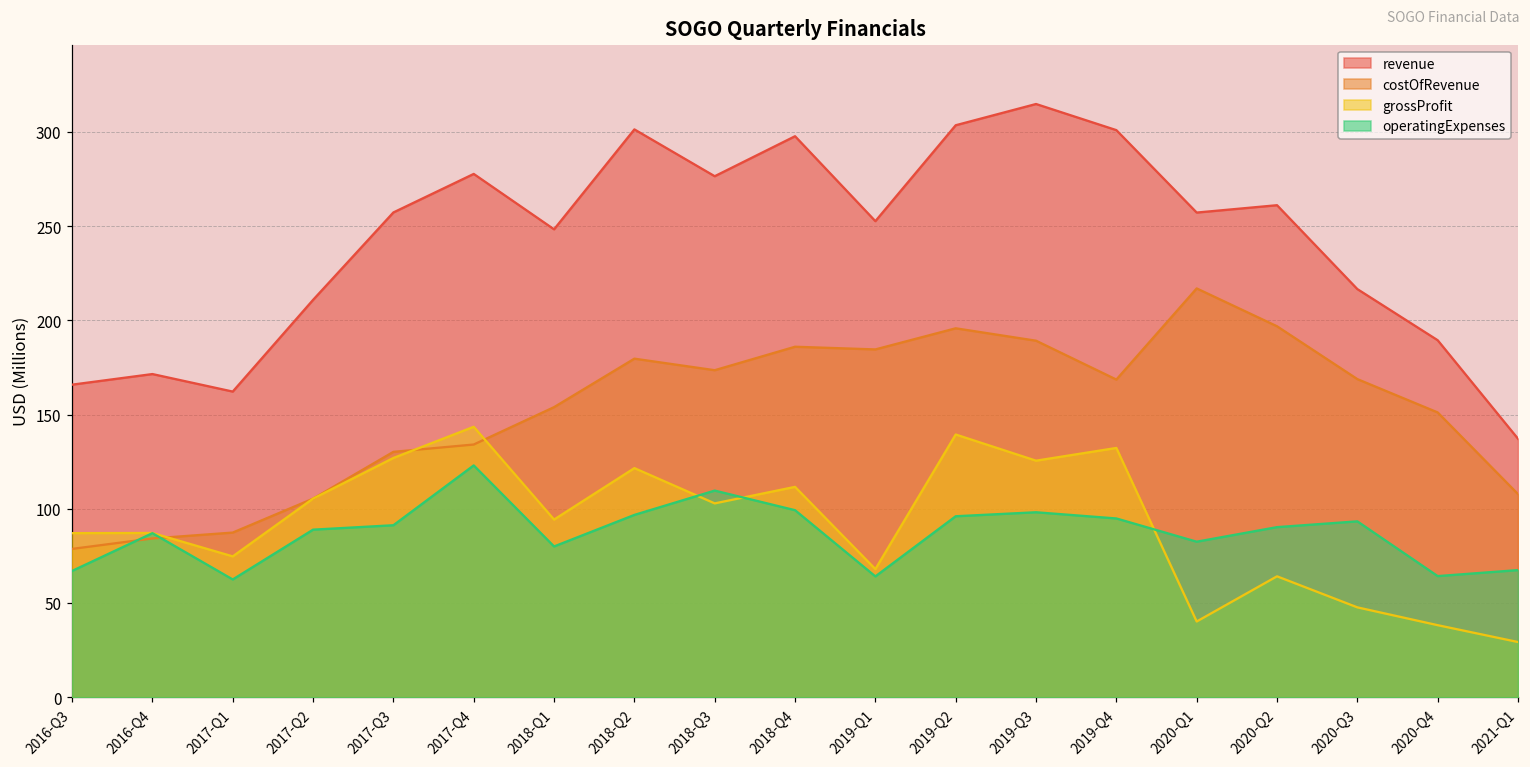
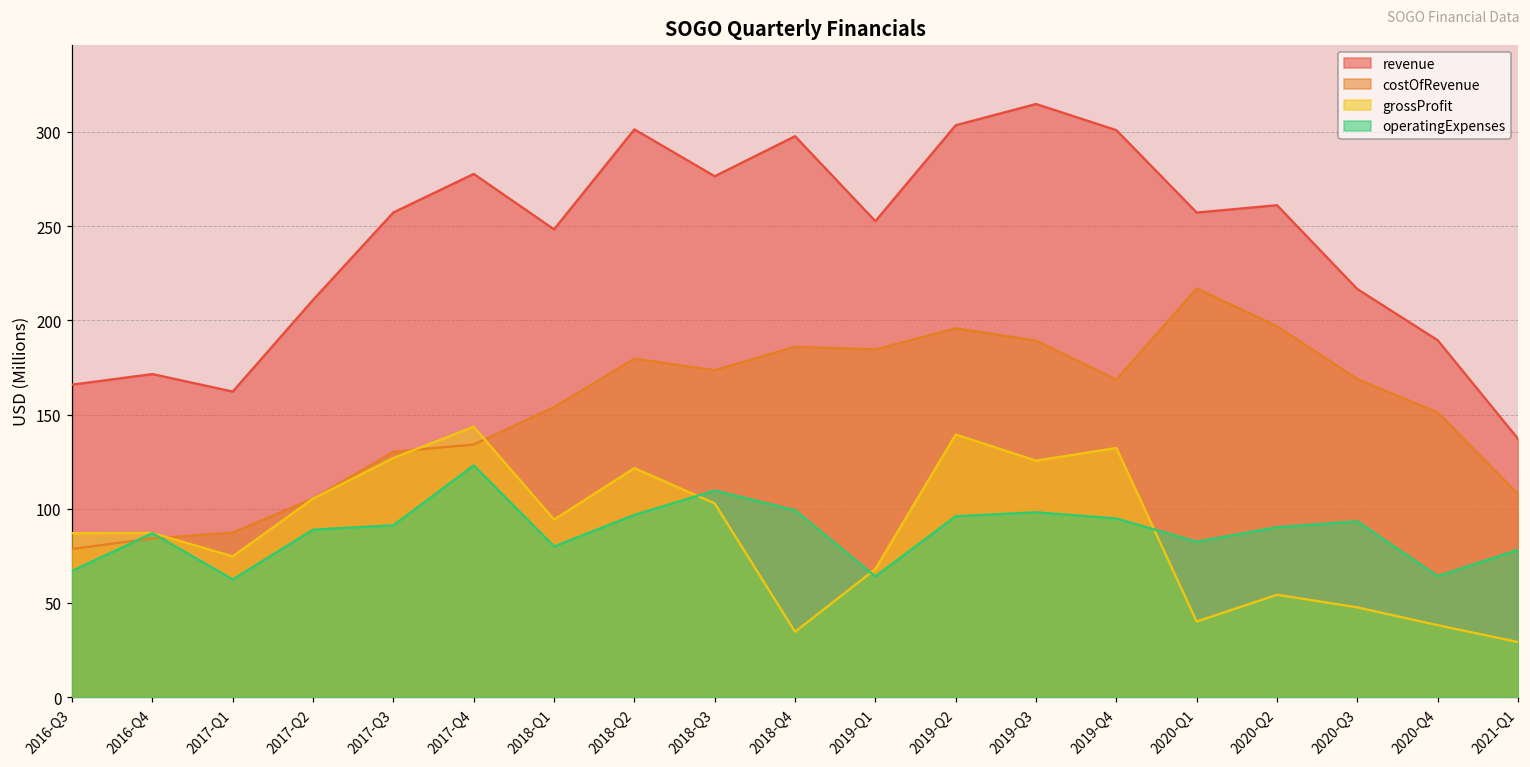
  {
    "grossProfit": {
      "2016-Q3": 87,
      "2017-Q1": 75,
      "2017-Q3": 127,
      "2017-Q4": 144,
      "2018-Q1": 94,
      "2018-Q2": 122,
      "2018-Q3": 103,
-     "2018-Q4": 112,
+     "2018-Q4": 35,
      "2019-Q1": 68,
      "2019-Q2": 140,
      "2019-Q3": 126,
      "2019-Q4": 132,
      "2020-Q1": 40,
-     "2020-Q2": 64,
+     "2020-Q2": 54,
      "2020-Q3": 48,
      "2020-Q4": 38,
      "2021-Q1": 29
    },
    "operatingExpenses": {
      "2016-Q3": 67,
      "2017-Q1": 63,
      "2017-Q2": 89,
      "2017-Q3": 91,
      "2017-Q4": 123,
      "2018-Q1": 80,
      "2018-Q2": 97,
      "2018-Q3": 110,
      "2018-Q4": 99,
      "2019-Q1": 64,
      "2019-Q2": 96,
      "2019-Q3": 98,
      "2019-Q4": 95,
      "2020-Q1": 83,
      "2020-Q2": 90,
      "2020-Q3": 93,
      "2020-Q4": 64,
-     "2021-Q1": 68
+     "2021-Q1": 78
    }
  }
